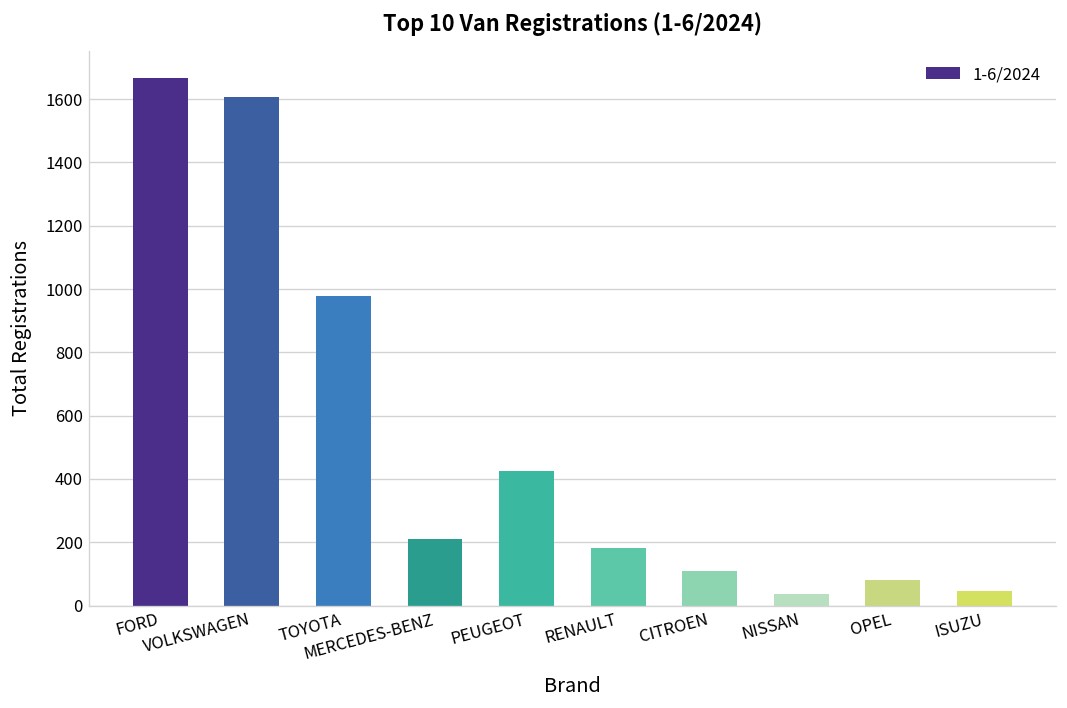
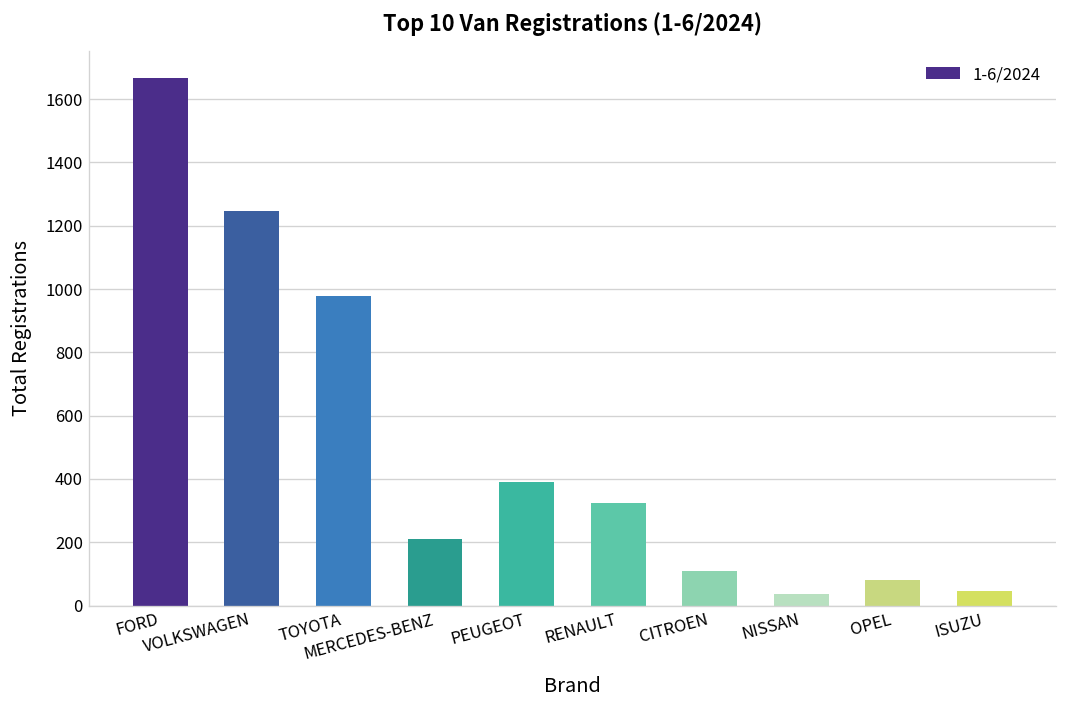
  {
    "FORD": 1670,
-   "VOLKSWAGEN": 1610,
+   "VOLKSWAGEN": 1250,
    "TOYOTA": 980,
    "MERCEDES-BENZ": 210,
-   "PEUGEOT": 420,
-   "RENAULT": 180,
+   "PEUGEOT": 390,
+   "RENAULT": 320,
    "CITROEN": 110,
    "NISSAN": 40,
    "OPEL": 80,
    "ISUZU": 50
  }
